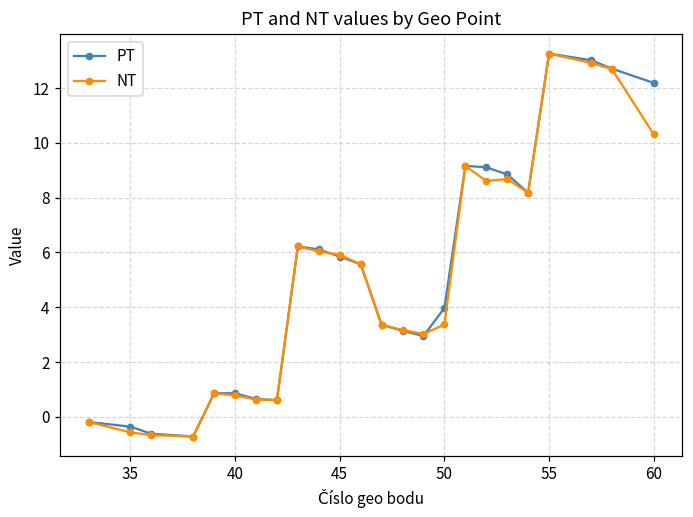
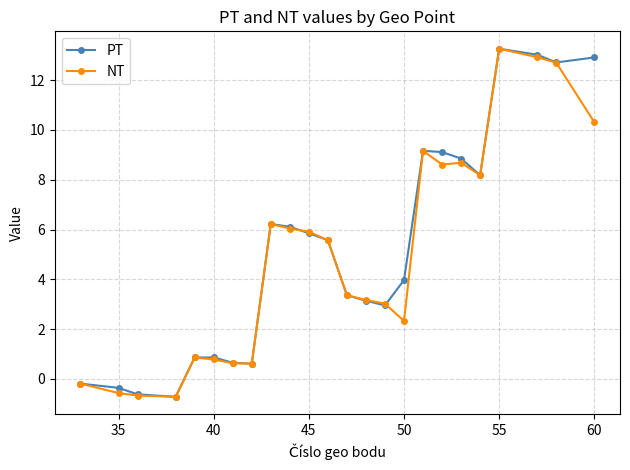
  {
    "PT": {
      "35": -0.4,
      "50": 4.0,
-     "60": 12.2
+     "60": 12.9
    },
    "NT": {
      "35": -0.6,
-     "50": 3.4,
+     "50": 2.3,
      "60": 10.3
    }
  }
